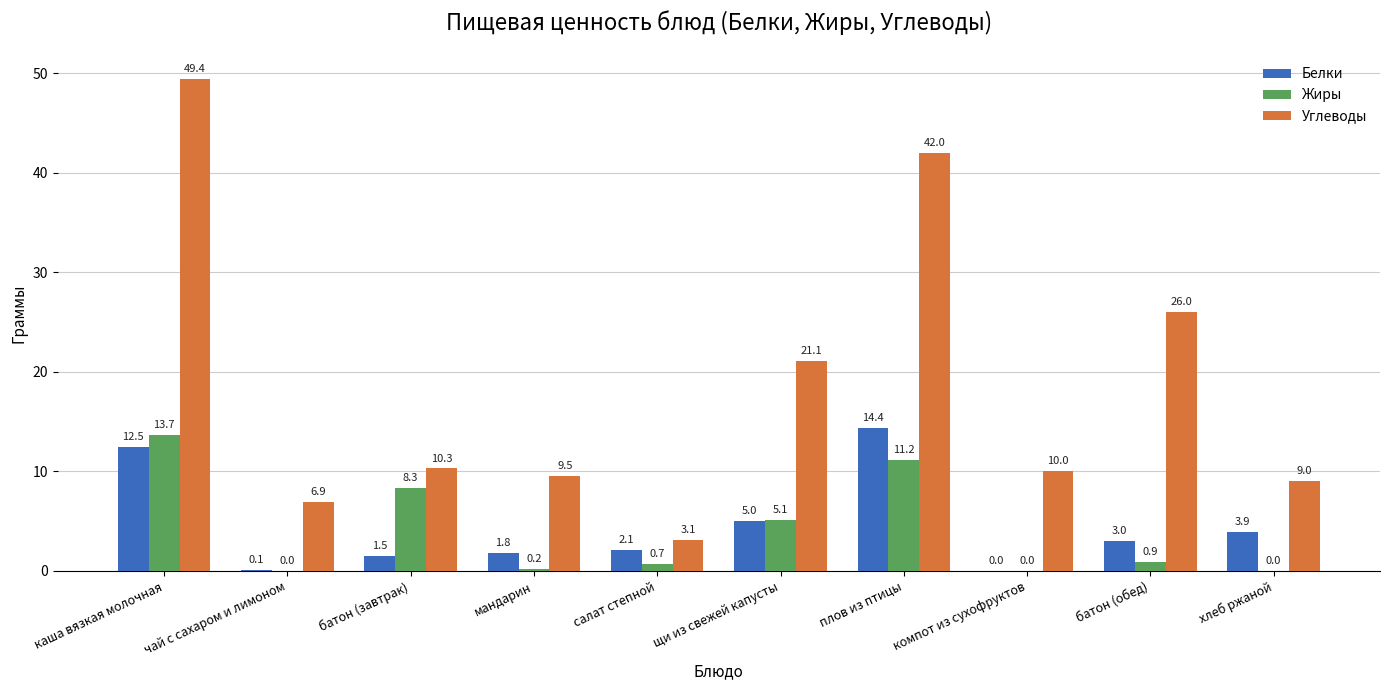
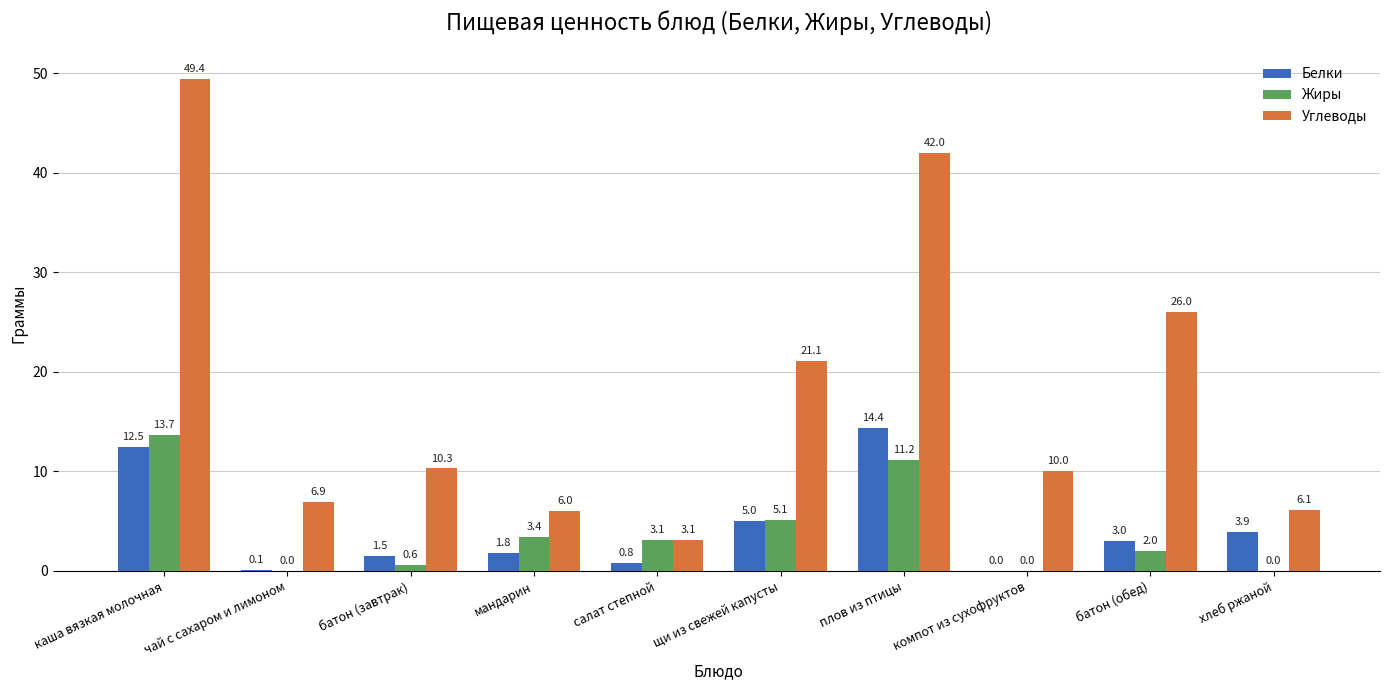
  {
    "Белки": {
      "каша вязкая молочная": 12.5,
      "чай с сахаром и лимоном": 0.1,
      "батон (завтрак)": 1.5,
      "мандарин": 1.8,
-     "салат степной": 2.1,
+     "салат степной": 0.8,
      "щи из свежей капусты": 5.0,
      "плов из птицы": 14.4,
      "компот из сухофруктов": 0.0,
      "батон (обед)": 3.0,
      "хлеб ржаной": 3.9
    },
    "Жиры": {
      "каша вязкая молочная": 13.7,
      "чай с сахаром и лимоном": 0.0,
-     "батон (завтрак)": 8.3,
-     "мандарин": 0.2,
-     "салат степной": 0.7,
+     "батон (завтрак)": 0.6,
+     "мандарин": 3.4,
+     "салат степной": 3.1,
      "щи из свежей капусты": 5.1,
      "плов из птицы": 11.2,
      "компот из сухофруктов": 0.0,
-     "батон (обед)": 0.9,
+     "батон (обед)": 2.0,
      "хлеб ржаной": 0.0
    },
    "Углеводы": {
      "каша вязкая молочная": 49.4,
      "чай с сахаром и лимоном": 6.9,
      "батон (завтрак)": 10.3,
-     "мандарин": 9.5,
+     "мандарин": 6.0,
      "салат степной": 3.1,
      "щи из свежей капусты": 21.1,
      "плов из птицы": 42.0,
      "компот из сухофруктов": 10.0,
      "батон (обед)": 26.0,
-     "хлеб ржаной": 9.0
+     "хлеб ржаной": 6.1
    }
  }
